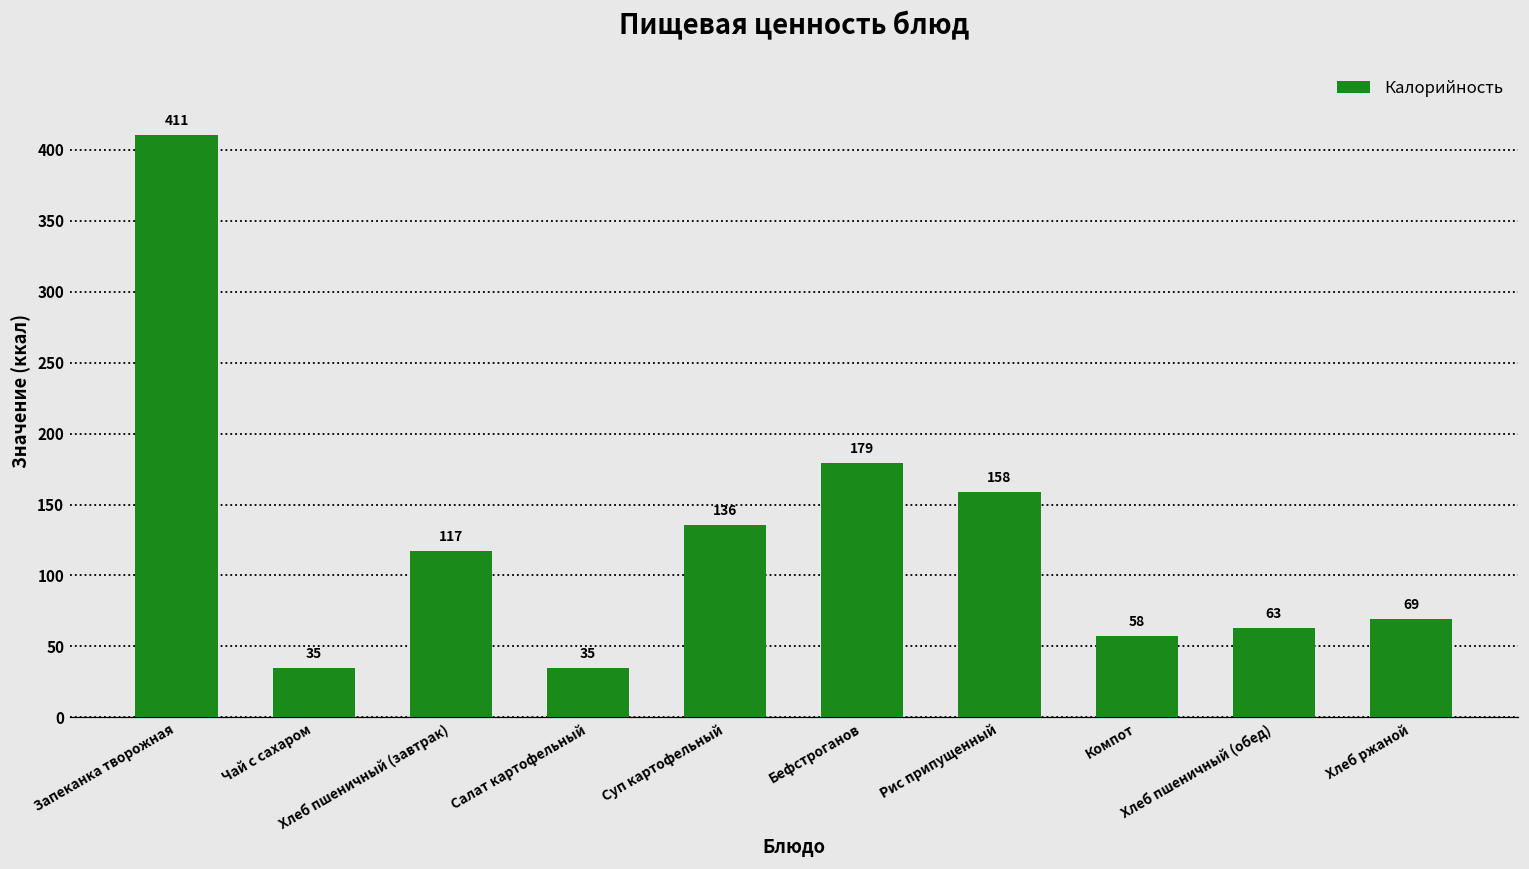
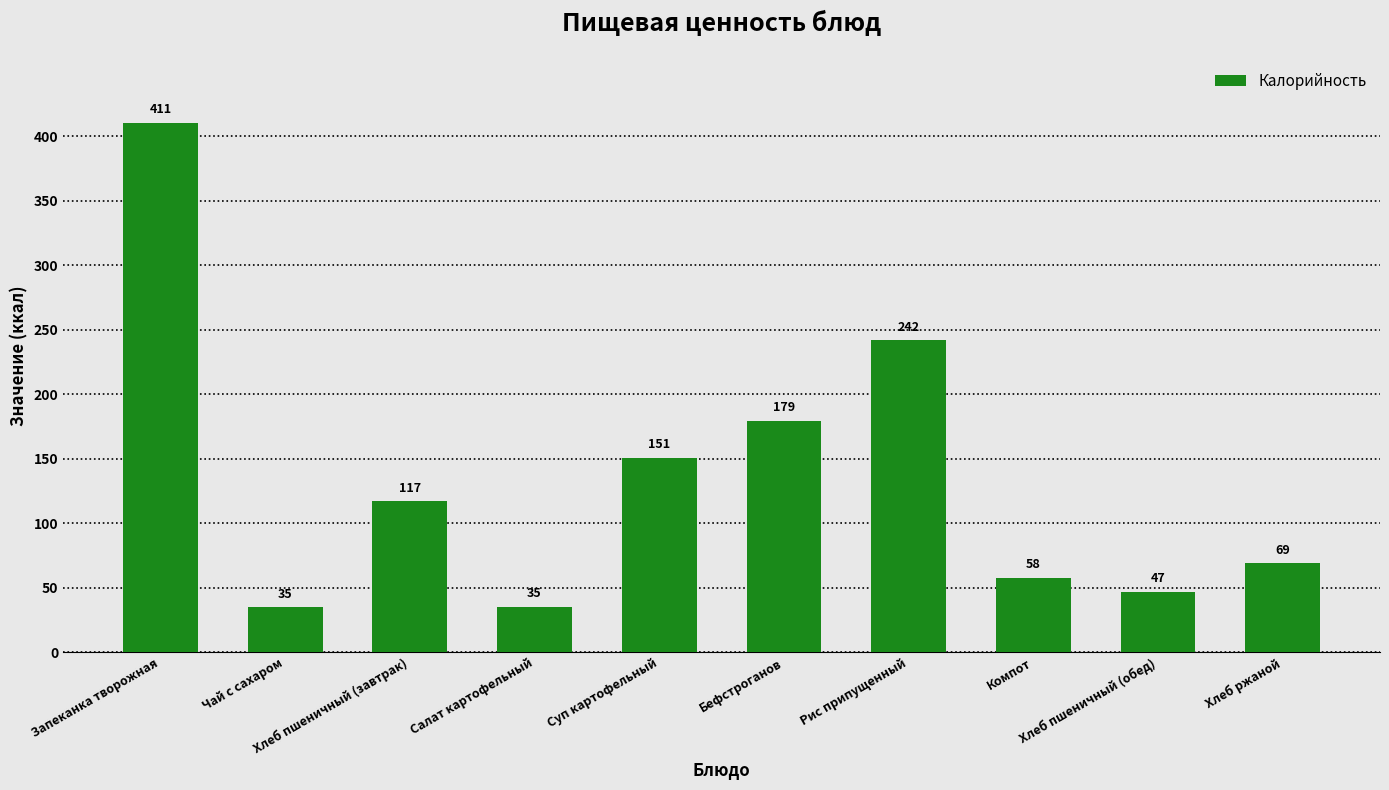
  {
    "Запеканка творожная": 411,
    "Чай с сахаром": 35,
    "Хлеб пшеничный (завтрак)": 117,
    "Салат картофельный": 35,
-   "Суп картофельный": 136,
+   "Суп картофельный": 151,
    "Бефстроганов": 179,
-   "Рис припущенный": 158,
+   "Рис припущенный": 242,
    "Компот": 58,
-   "Хлеб пшеничный (обед)": 63,
+   "Хлеб пшеничный (обед)": 47,
    "Хлеб ржаной": 69
  }
